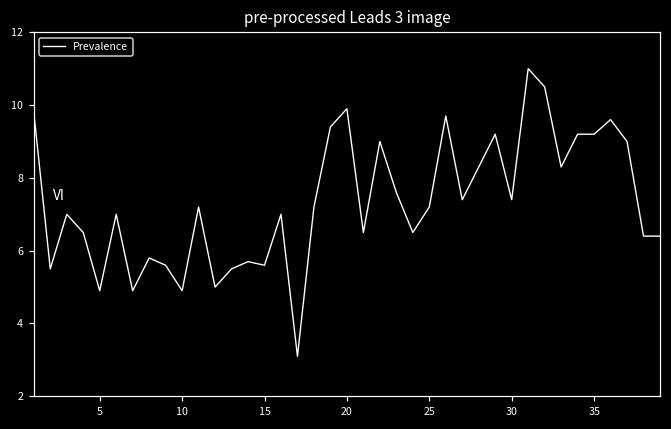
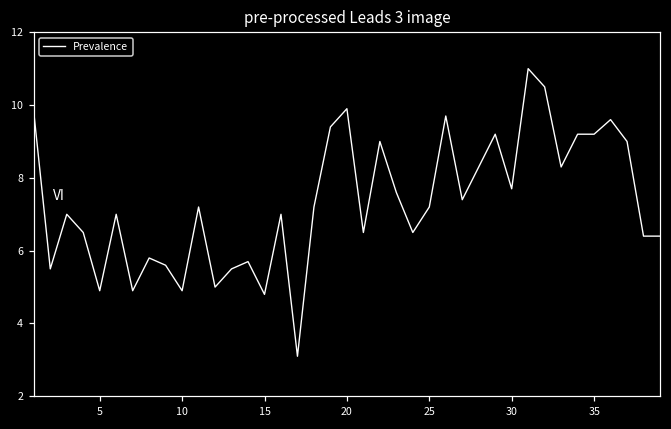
  {
    "5": 4.9,
    "10": 4.9,
-   "15": 5.6,
+   "15": 4.8,
    "20": 9.9,
    "25": 7.2,
-   "30": 7.4,
+   "30": 7.7,
    "35": 9.2
  }
